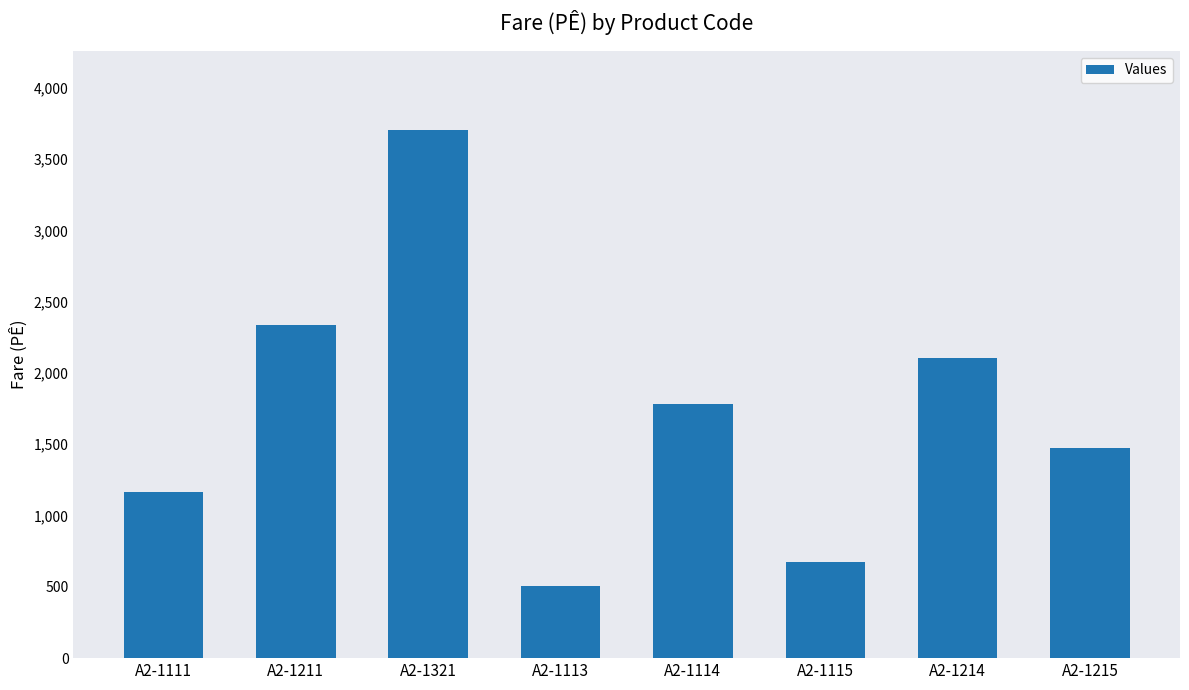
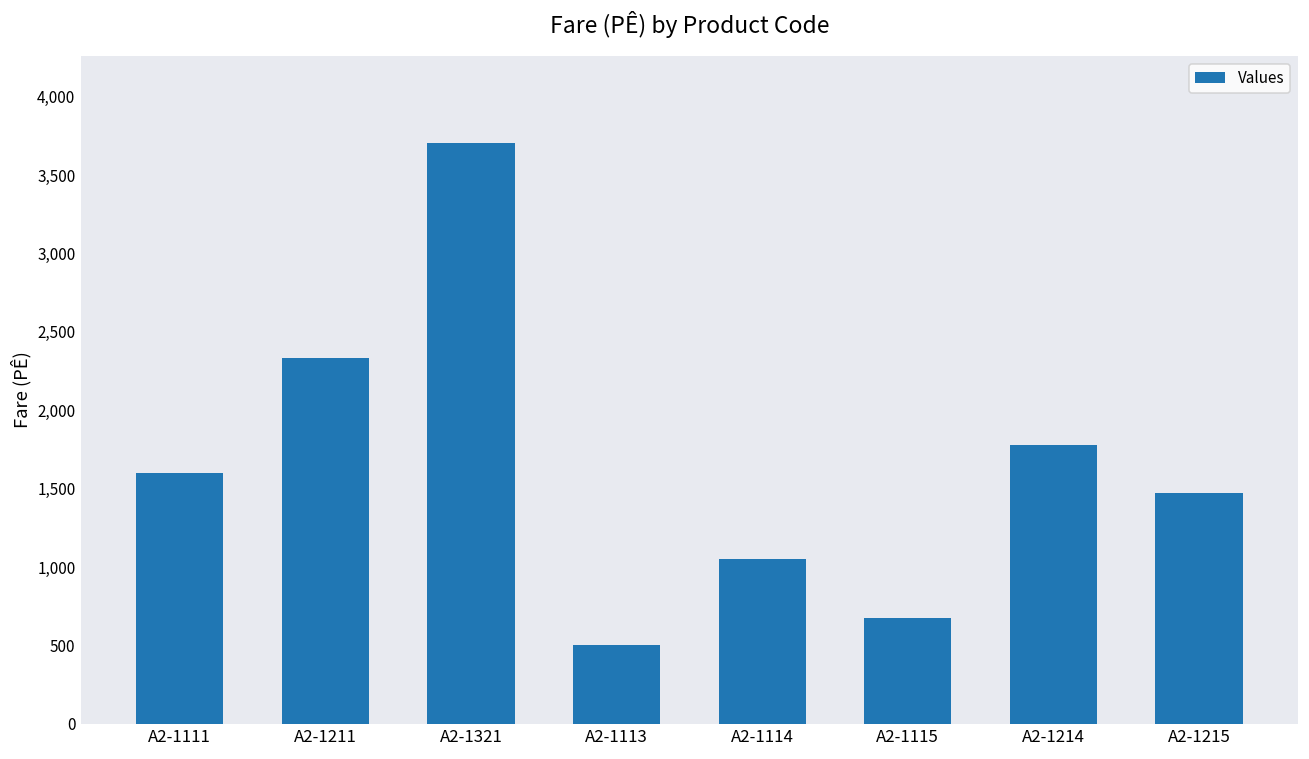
  {
-   "A2-1111": "1,170",
+   "A2-1111": "1,600",
    "A2-1211": "2,340",
    "A2-1321": "3,700",
    "A2-1113": "500",
-   "A2-1114": "1,780",
+   "A2-1114": "1,050",
    "A2-1115": "670",
-   "A2-1214": "2,100",
+   "A2-1214": "1,780",
    "A2-1215": "1,470"
  }
